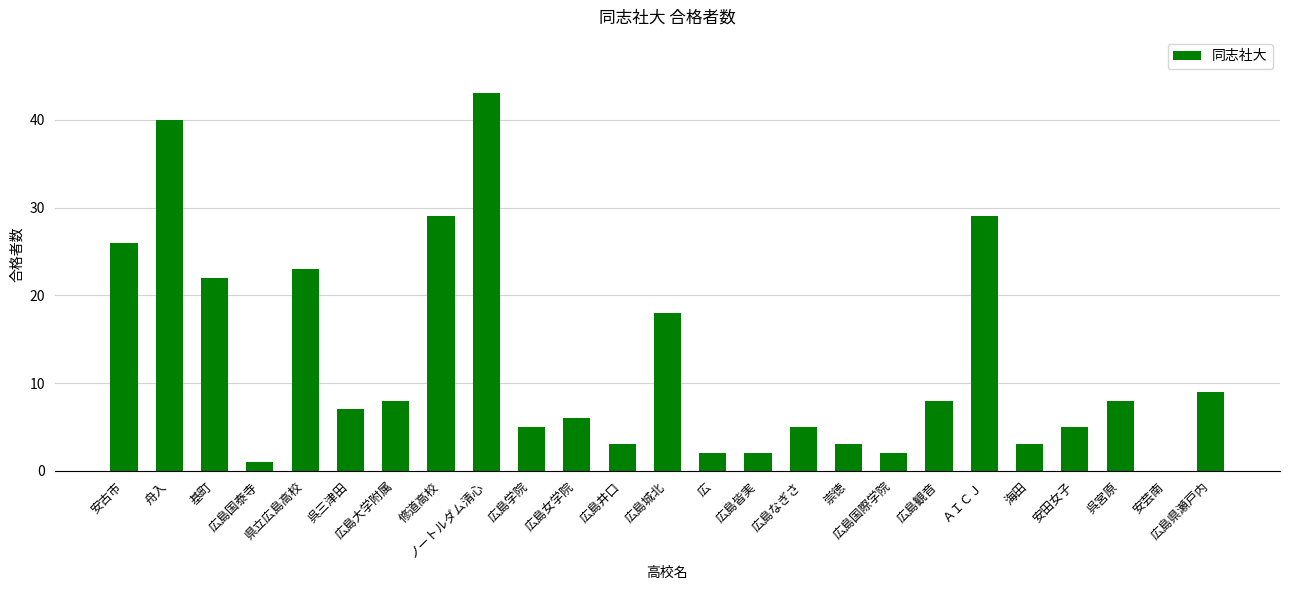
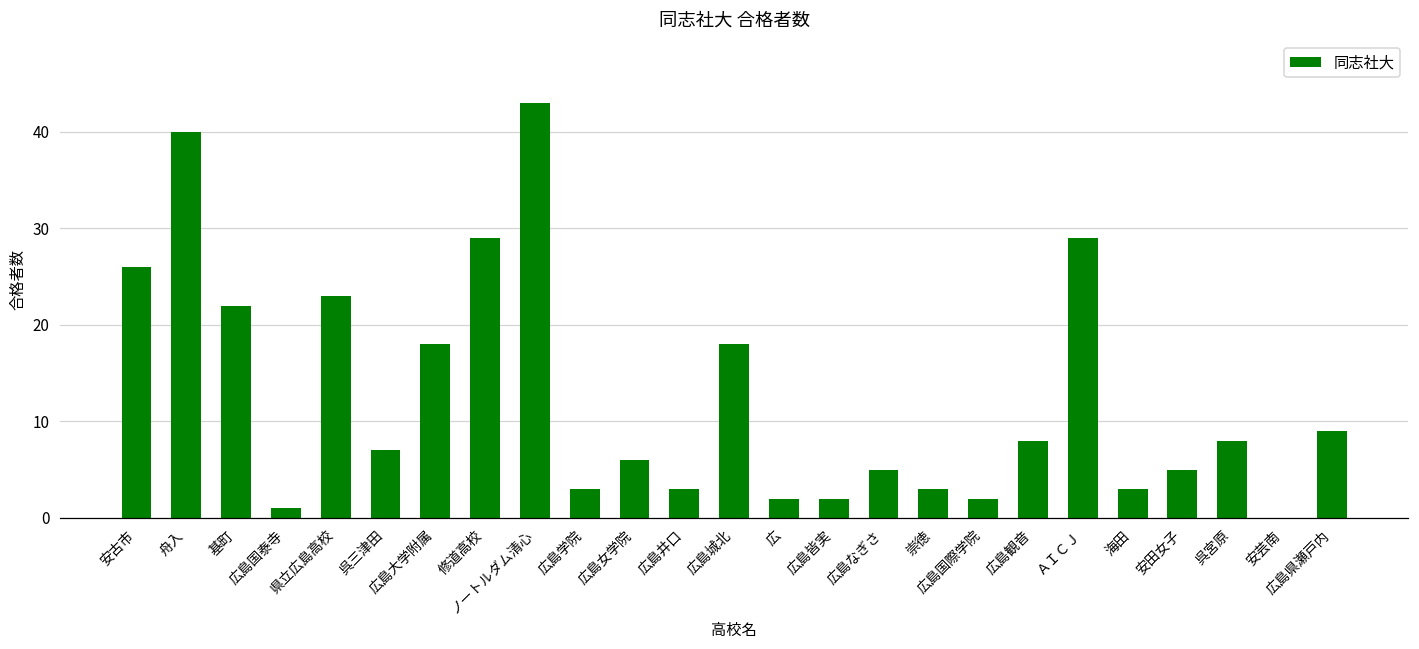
  {
    "安古市": 26,
    "舟入": 40,
    "基町": 22,
    "広島国泰寺": 1,
    "県立広島高校": 23,
    "呉三津田": 7,
-   "広島大学附属": 8,
+   "広島大学附属": 18,
    "修道高校": 29,
    "ノートルダム清心": 43,
-   "広島学院": 5,
+   "広島学院": 3,
    "広島女学院": 6,
    "広島井口": 3,
    "広島城北": 18,
    "広": 2,
    "広島皆実": 2,
    "広島なぎさ": 5,
    "崇徳": 3,
    "広島国際学院": 2,
    "広島観音": 8,
    "ＡＩＣＪ": 29,
    "海田": 3,
    "安田女子": 5,
    "呉宮原": 8,
    "安芸南": 0,
    "広島県瀬戸内": 9
  }
